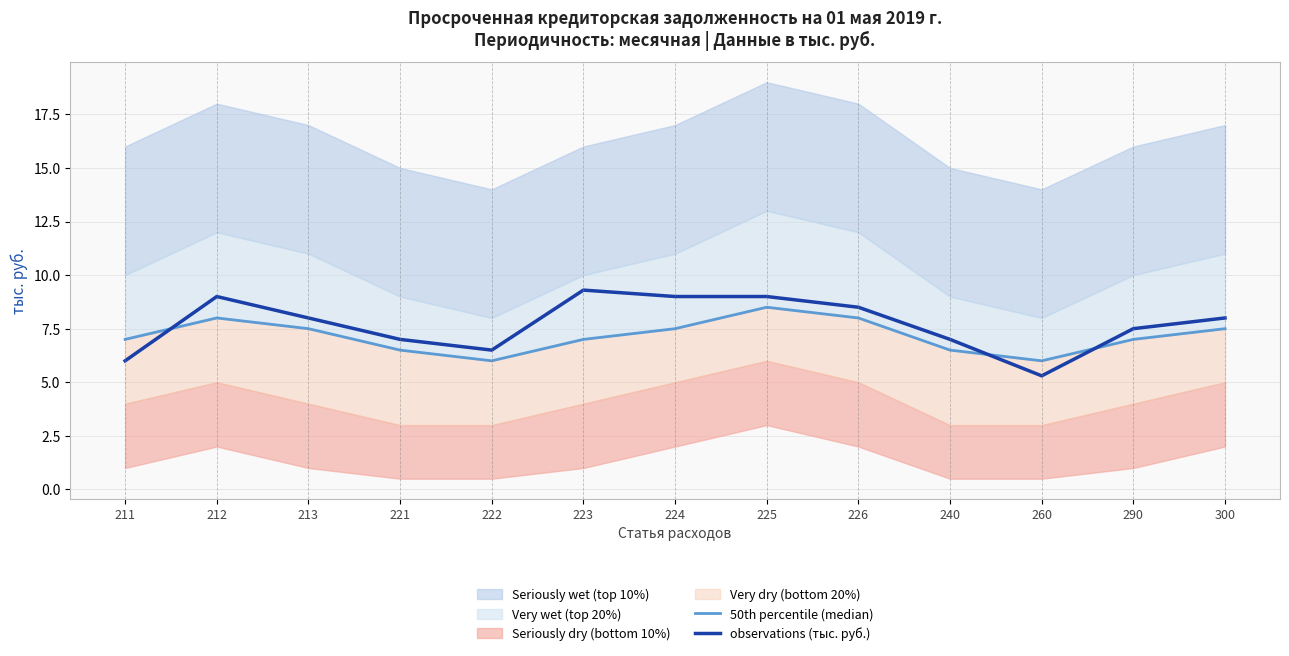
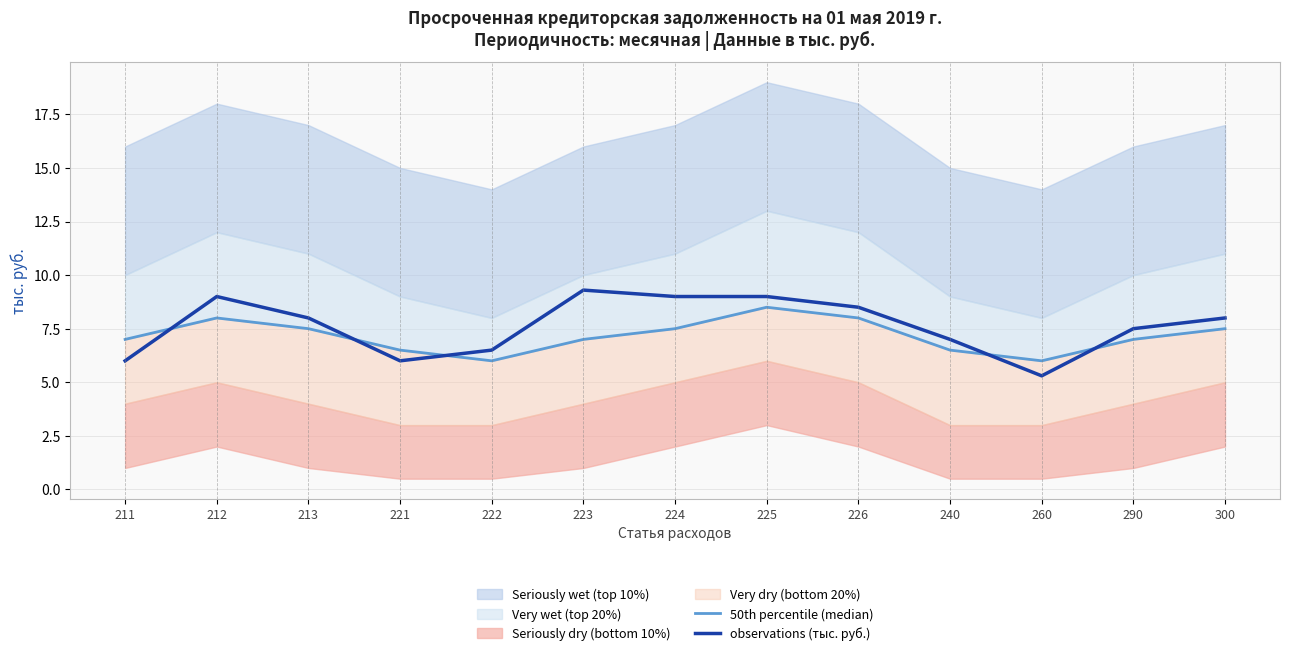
  {
    "observations (тыс. руб.)": {
      "211": 6,
      "212": 9,
      "213": 8,
-     "221": 7,
+     "221": 6,
      "222": 6.5,
      "223": 9.3,
      "224": 9,
      "225": 9,
      "226": 8.5,
      "240": 7,
      "260": 5.3,
      "290": 7.5,
      "300": 8
    }
  }
